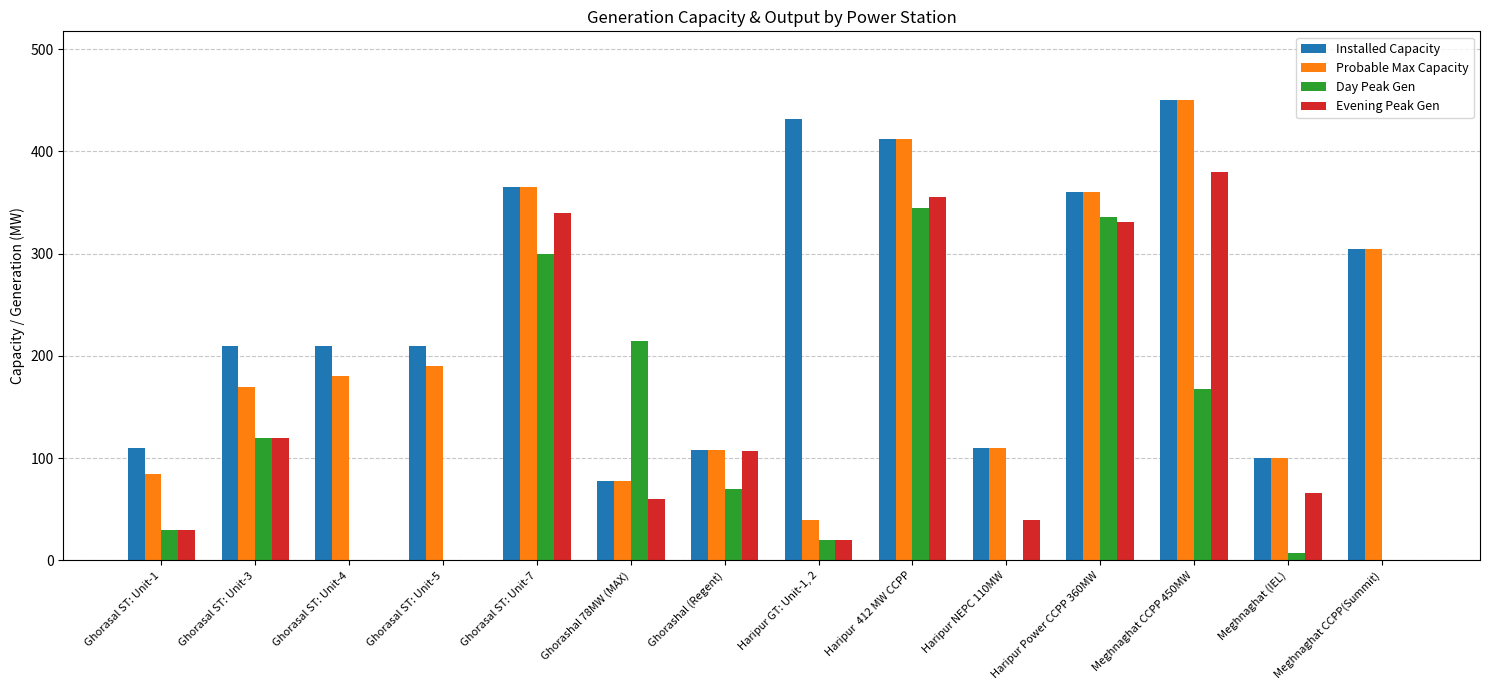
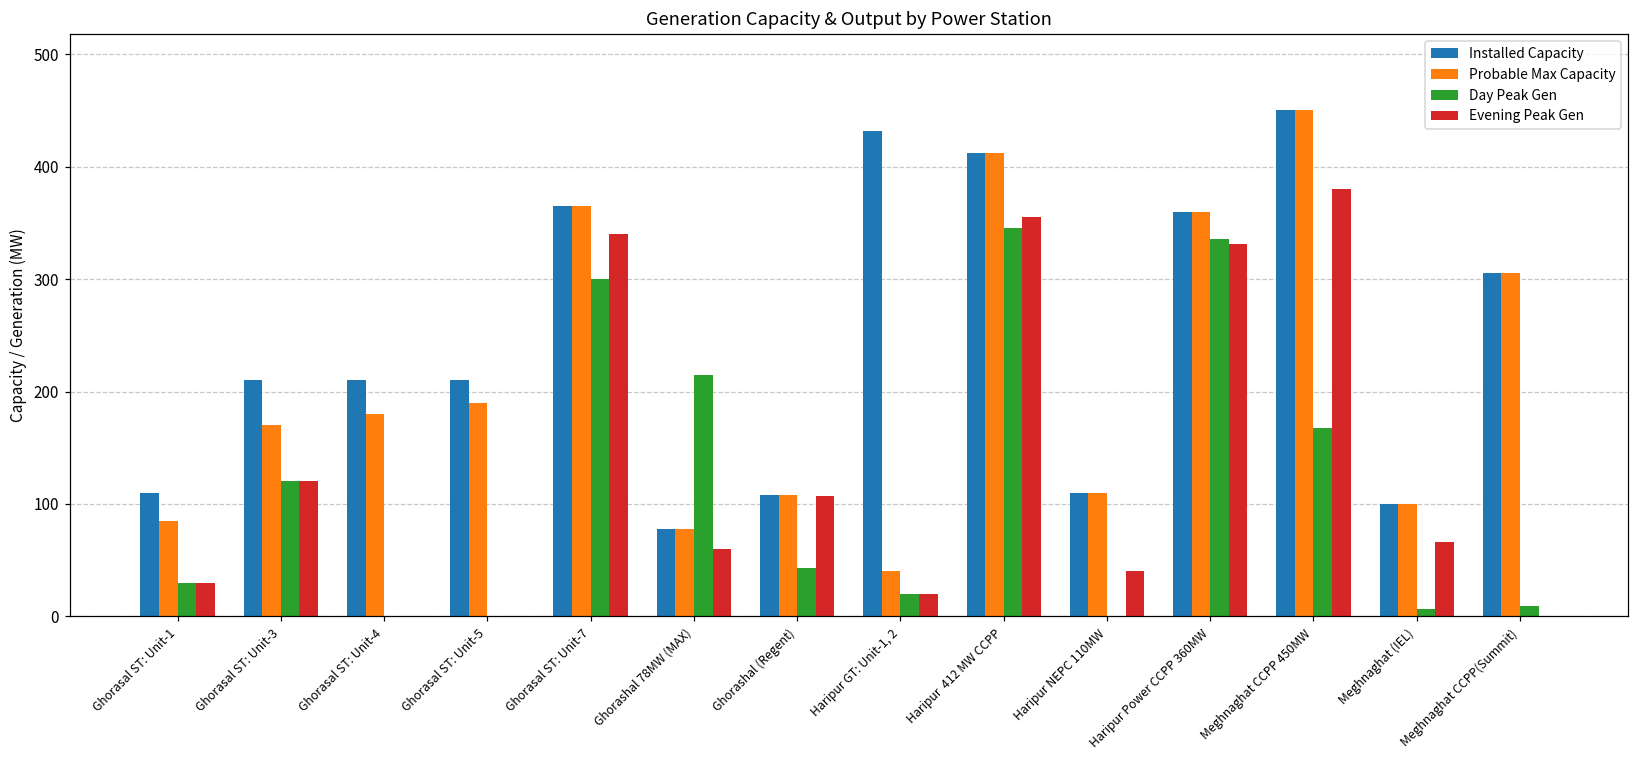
  {
    "Installed Capacity": {
      "Ghorasal ST: Unit-1": 110,
      "Ghorasal ST: Unit-3": 210,
      "Ghorasal ST: Unit-4": 210,
      "Ghorasal ST: Unit-5": 210,
      "Ghorasal ST: Unit-7": 365,
      "Ghorashal 78MW (MAX)": 78,
      "Ghorashal (Regent)": 108,
      "Haripur GT: Unit-1, 2": 432,
      "Haripur 412 MW CCPP": 412,
      "Haripur NEPC 110MW": 110,
      "Haripur Power CCPP 360MW": 360,
      "Meghnaghat CCPP 450MW": 450,
      "Meghnaghat (IEL)": 100,
      "Meghnaghat CCPP(Summit)": 305
    },
    "Probable Max Capacity": {
      "Ghorasal ST: Unit-1": 85,
      "Ghorasal ST: Unit-3": 170,
      "Ghorasal ST: Unit-4": 180,
      "Ghorasal ST: Unit-5": 190,
      "Ghorasal ST: Unit-7": 365,
      "Ghorashal 78MW (MAX)": 78,
      "Ghorashal (Regent)": 108,
      "Haripur GT: Unit-1, 2": 40,
      "Haripur 412 MW CCPP": 412,
      "Haripur NEPC 110MW": 110,
      "Haripur Power CCPP 360MW": 360,
      "Meghnaghat CCPP 450MW": 450,
      "Meghnaghat (IEL)": 100,
      "Meghnaghat CCPP(Summit)": 305
    },
    "Day Peak Gen": {
      "Ghorasal ST: Unit-1": 30,
      "Ghorasal ST: Unit-3": 120,
      "Ghorasal ST: Unit-4": 0,
      "Ghorasal ST: Unit-5": 0,
      "Ghorasal ST: Unit-7": 300,
      "Ghorashal 78MW (MAX)": 215,
-     "Ghorashal (Regent)": 70,
+     "Ghorashal (Regent)": 43,
      "Haripur GT: Unit-1, 2": 20,
      "Haripur 412 MW CCPP": 345,
      "Haripur NEPC 110MW": 0,
      "Haripur Power CCPP 360MW": 336,
      "Meghnaghat CCPP 450MW": 168,
      "Meghnaghat (IEL)": 7,
-     "Meghnaghat CCPP(Summit)": 0
+     "Meghnaghat CCPP(Summit)": 9
    },
    "Evening Peak Gen": {
      "Ghorasal ST: Unit-1": 30,
      "Ghorasal ST: Unit-3": 120,
      "Ghorasal ST: Unit-4": 0,
      "Ghorasal ST: Unit-5": 0,
      "Ghorasal ST: Unit-7": 340,
      "Ghorashal 78MW (MAX)": 60,
      "Ghorashal (Regent)": 107,
      "Haripur GT: Unit-1, 2": 20,
      "Haripur 412 MW CCPP": 355,
      "Haripur NEPC 110MW": 40,
      "Haripur Power CCPP 360MW": 331,
      "Meghnaghat CCPP 450MW": 380,
      "Meghnaghat (IEL)": 66,
      "Meghnaghat CCPP(Summit)": 0
    }
  }
